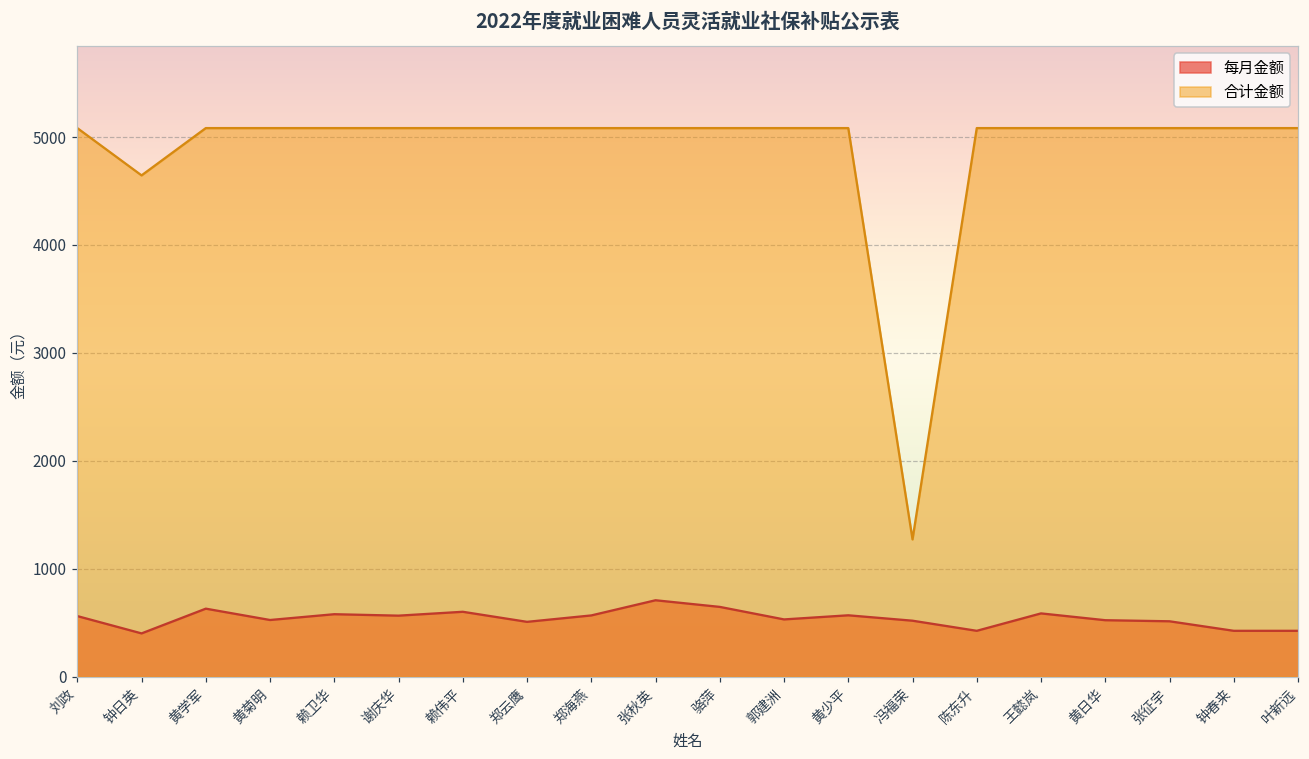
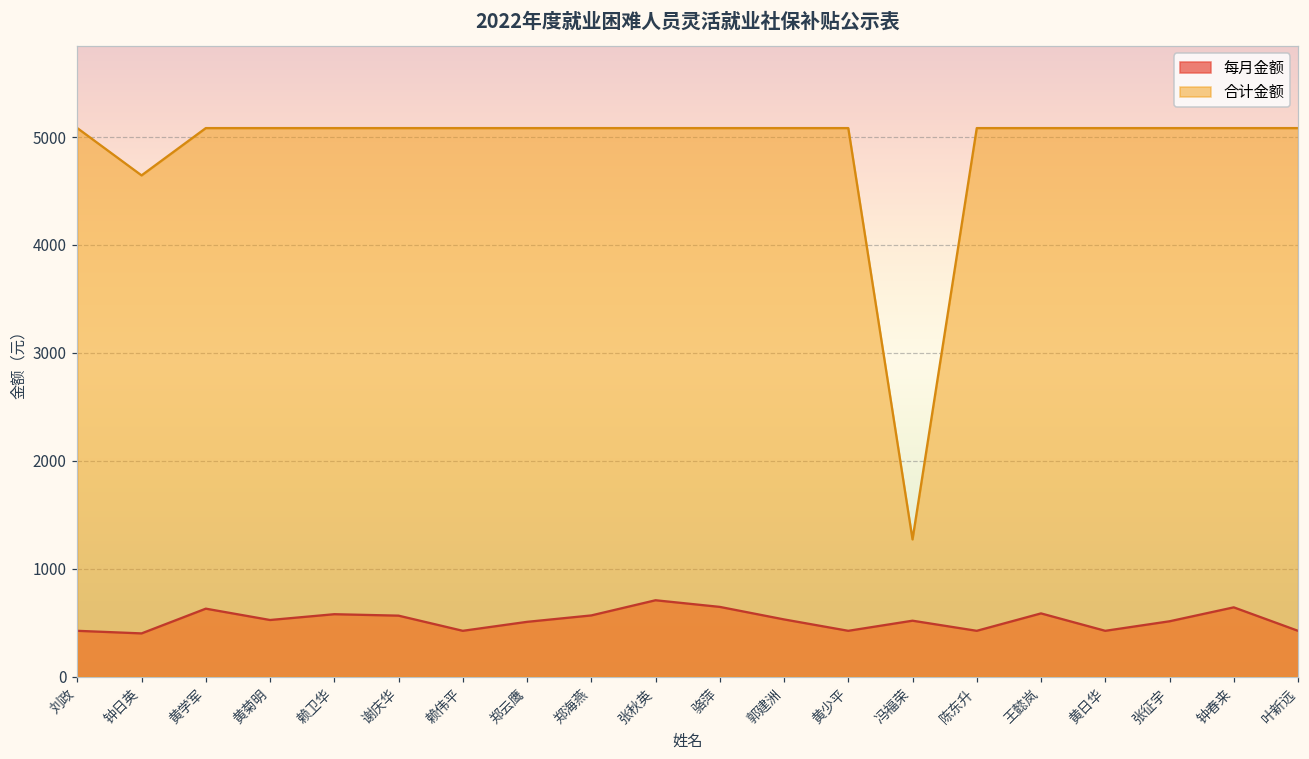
  {
    "每月金额": {
-     "刘政": 600,
+     "刘政": 400,
      "钟日英": 400,
      "黄学军": 600,
      "黄菊明": 500,
      "赖卫华": 600,
      "谢庆华": 600,
-     "赖伟平": 600,
+     "赖伟平": 400,
      "郑云鹰": 500,
      "郑海燕": 600,
      "张秋英": 700,
      "骆萍": 600,
      "郭建洲": 500,
-     "黄少平": 600,
+     "黄少平": 400,
      "冯福荣": 500,
      "陈东升": 400,
      "王懿岚": 600,
-     "黄日华": 500,
+     "黄日华": 400,
      "张征宇": 500,
-     "钟春来": 400,
+     "钟春来": 600,
      "叶新远": 400
    },
    "合计金额": {
      "刘政": 5100,
      "钟日英": 4600,
      "黄学军": 5100,
      "黄菊明": 5100,
      "赖卫华": 5100,
      "谢庆华": 5100,
      "赖伟平": 5100,
      "郑云鹰": 5100,
      "郑海燕": 5100,
      "张秋英": 5100,
      "骆萍": 5100,
      "郭建洲": 5100,
      "黄少平": 5100,
      "冯福荣": 1300,
      "陈东升": 5100,
      "王懿岚": 5100,
      "黄日华": 5100,
      "张征宇": 5100,
      "钟春来": 5100,
      "叶新远": 5100
    }
  }
